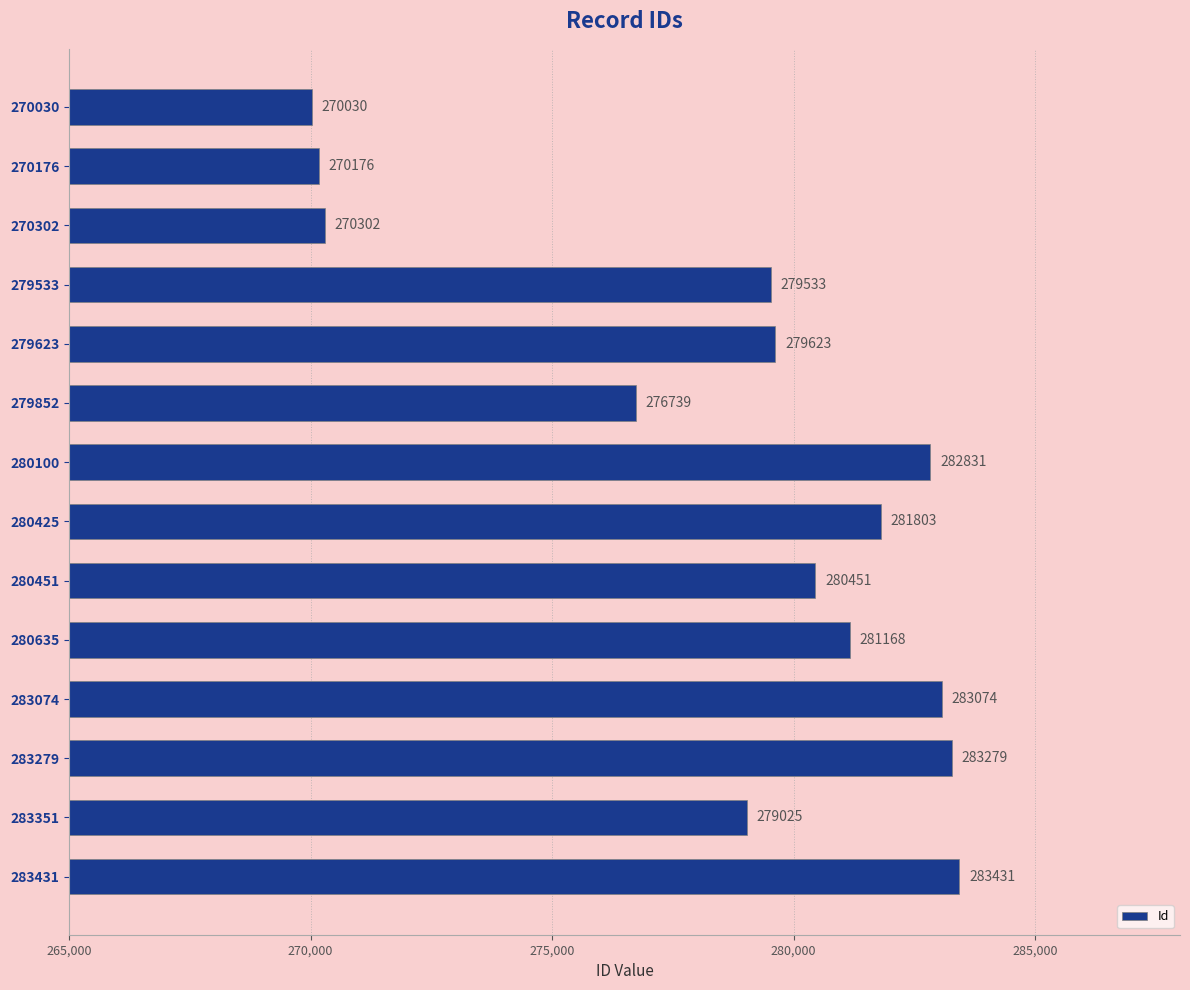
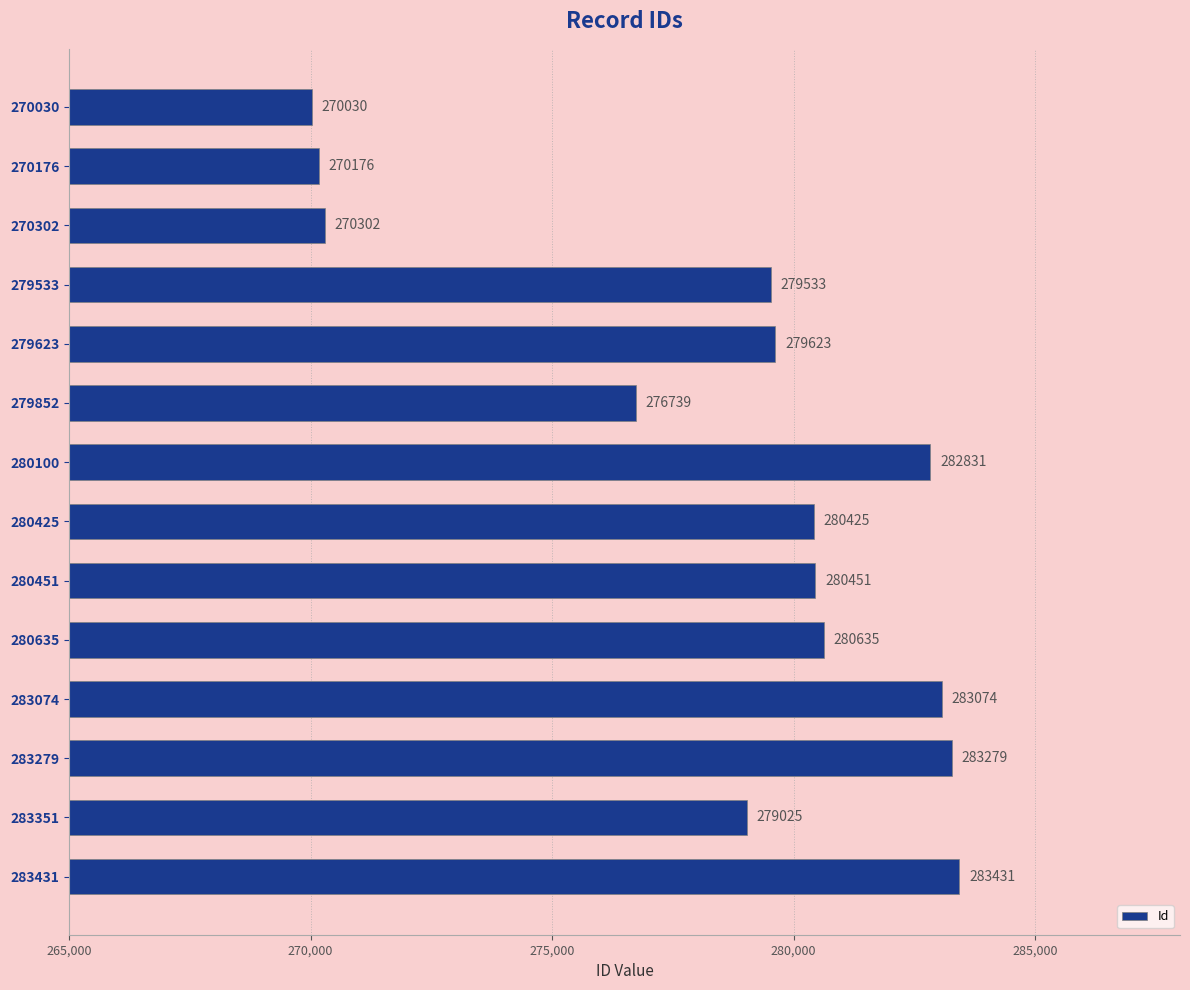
  {
    "270030": 270030,
    "270176": 270176,
    "270302": 270302,
    "279533": 279533,
    "279623": 279623,
    "279852": 276739,
    "280100": 282831,
-   "280425": 281803,
+   "280425": 280425,
    "280451": 280451,
-   "280635": 281168,
+   "280635": 280635,
    "283074": 283074,
    "283279": 283279,
    "283351": 279025,
    "283431": 283431
  }
